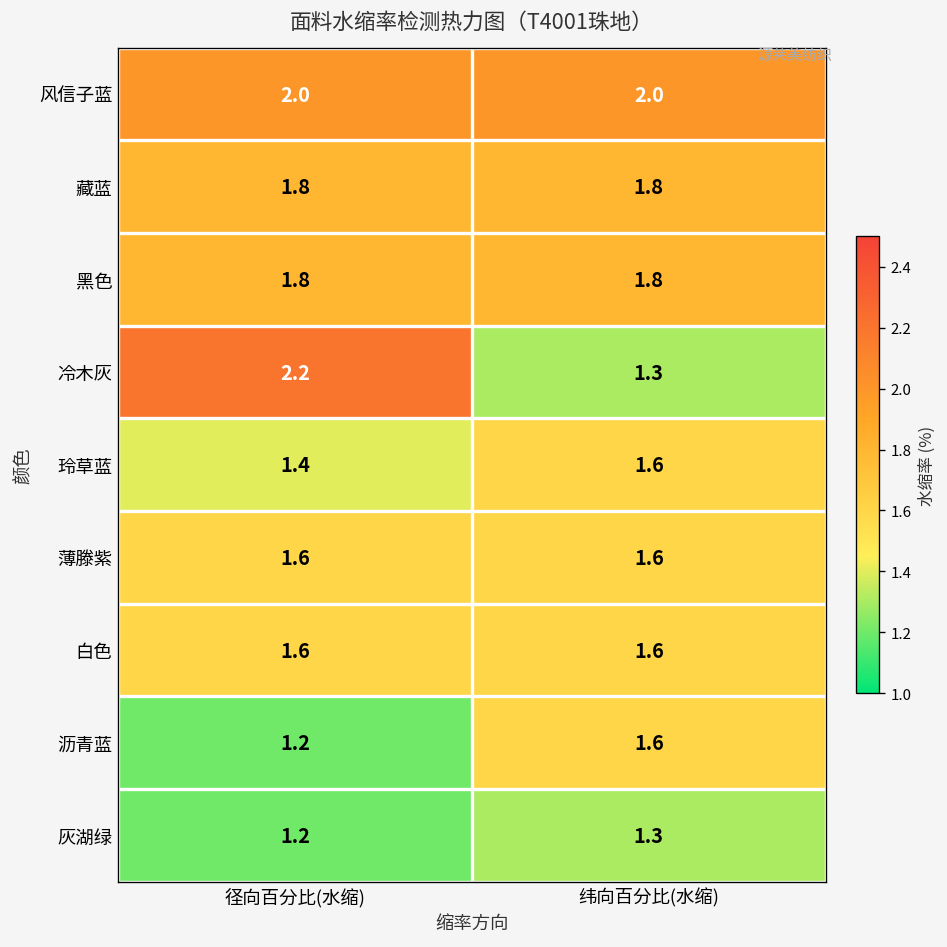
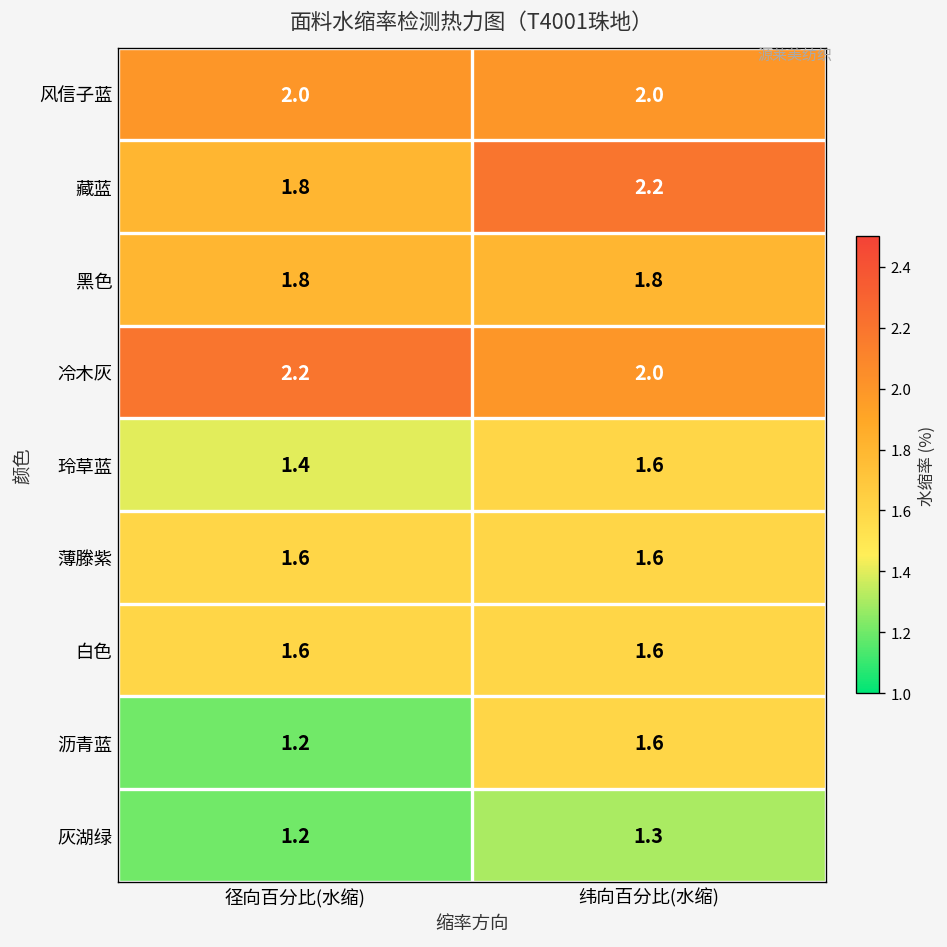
  {
    "风信子蓝": {
      "径向百分比(水缩)": 2.0
    },
    "藏蓝": {
      "径向百分比(水缩)": 1.8,
-     "纬向百分比(水缩)": 1.8
+     "纬向百分比(水缩)": 2.2
    },
    "黑色": {
      "径向百分比(水缩)": 1.8,
      "纬向百分比(水缩)": 1.8
    },
    "冷木灰": {
      "径向百分比(水缩)": 2.2,
-     "纬向百分比(水缩)": 1.3
+     "纬向百分比(水缩)": 2.0
    },
    "玲草蓝": {
      "径向百分比(水缩)": 1.4,
      "纬向百分比(水缩)": 1.6
    },
    "薄滕紫": {
      "径向百分比(水缩)": 1.6,
      "纬向百分比(水缩)": 1.6
    },
    "白色": {
      "径向百分比(水缩)": 1.6,
      "纬向百分比(水缩)": 1.6
    },
    "沥青蓝": {
      "径向百分比(水缩)": 1.2,
      "纬向百分比(水缩)": 1.6
    },
    "灰湖绿": {
      "径向百分比(水缩)": 1.2,
      "纬向百分比(水缩)": 1.3
    }
  }
